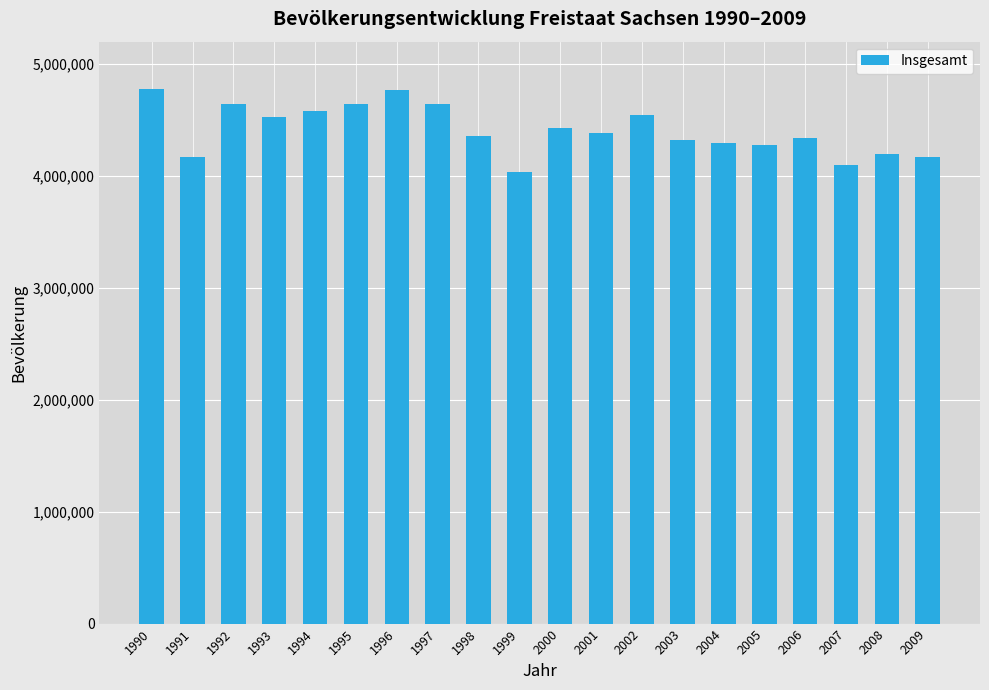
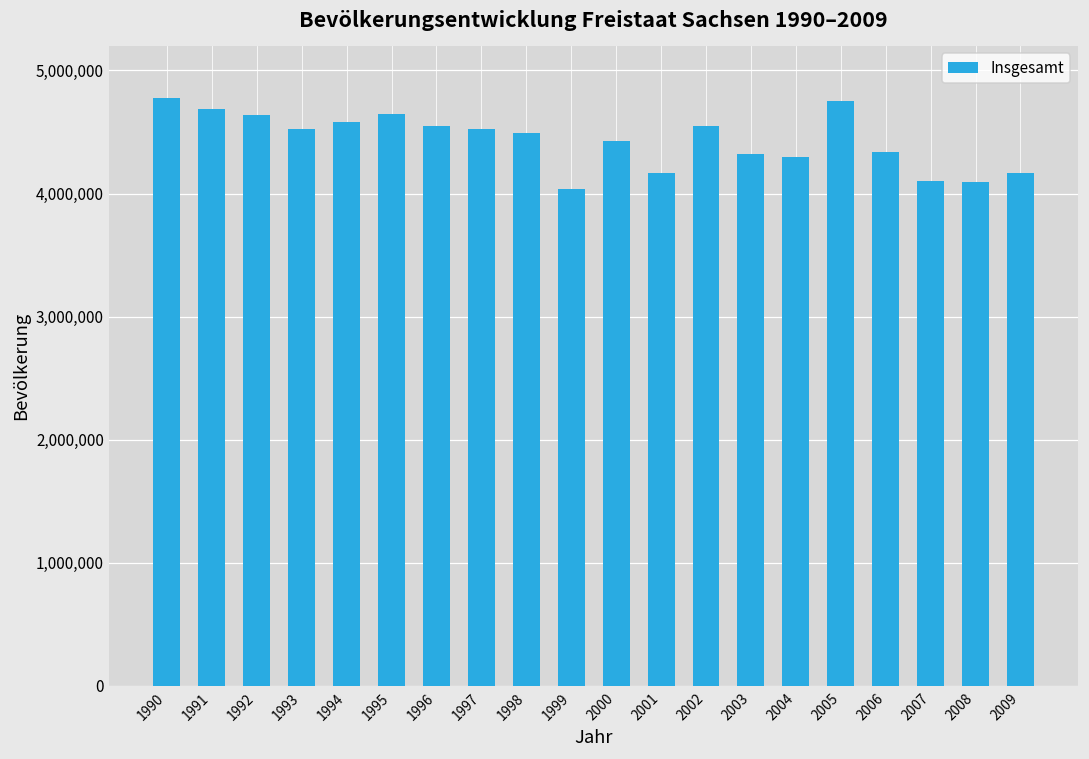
  {
    "1990": "4,780,000",
-   "1991": "4,170,000",
+   "1991": "4,690,000",
    "1992": "4,640,000",
    "1993": "4,530,000",
    "1994": "4,580,000",
    "1995": "4,640,000",
-   "1996": "4,760,000",
-   "1997": "4,640,000",
-   "1998": "4,360,000",
+   "1996": "4,550,000",
+   "1997": "4,520,000",
+   "1998": "4,490,000",
    "1999": "4,040,000",
    "2000": "4,430,000",
-   "2001": "4,380,000",
+   "2001": "4,170,000",
    "2002": "4,550,000",
    "2003": "4,320,000",
    "2004": "4,300,000",
-   "2005": "4,270,000",
+   "2005": "4,750,000",
    "2006": "4,340,000",
    "2007": "4,100,000",
-   "2008": "4,190,000",
+   "2008": "4,100,000",
    "2009": "4,170,000"
  }
